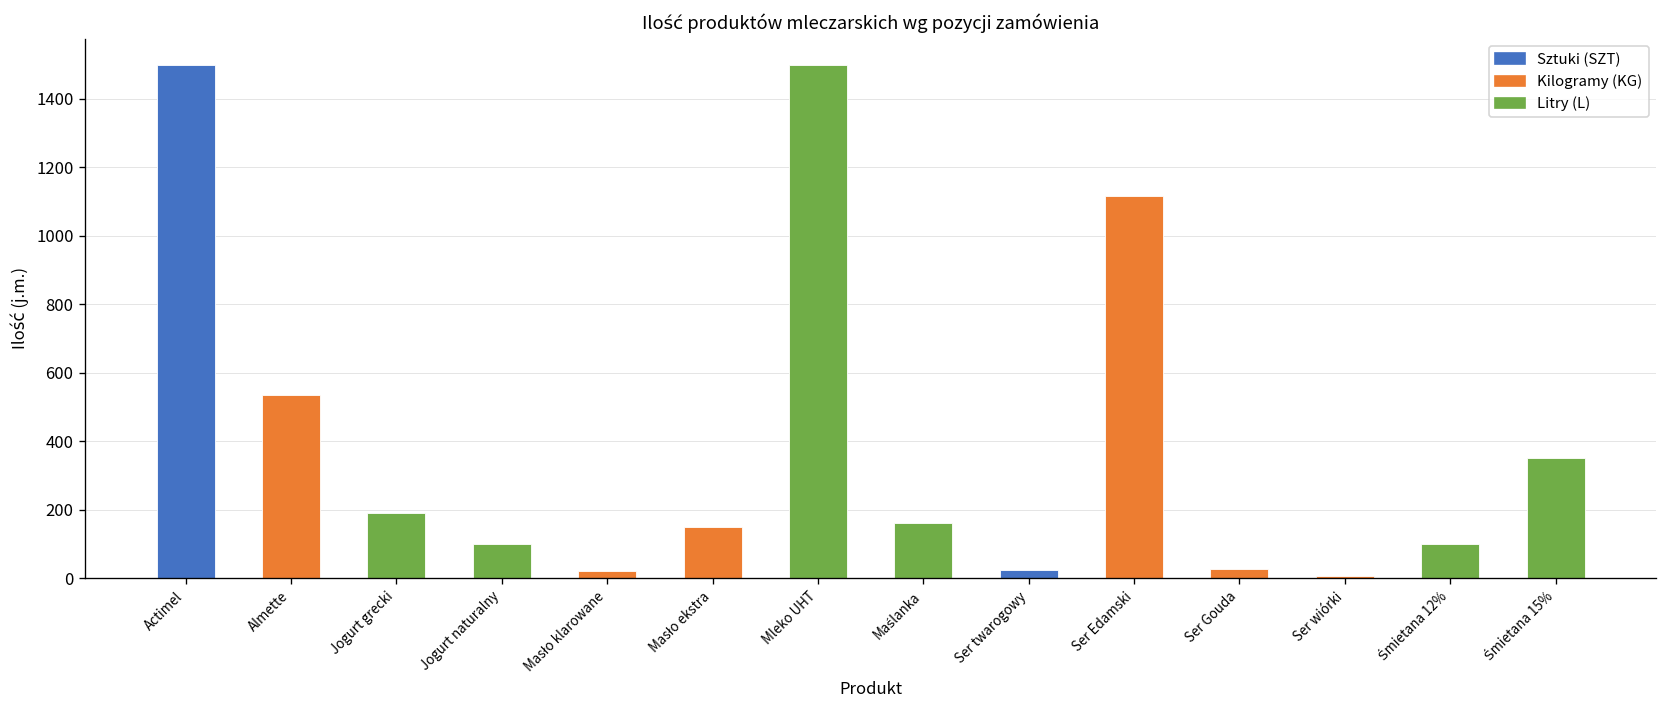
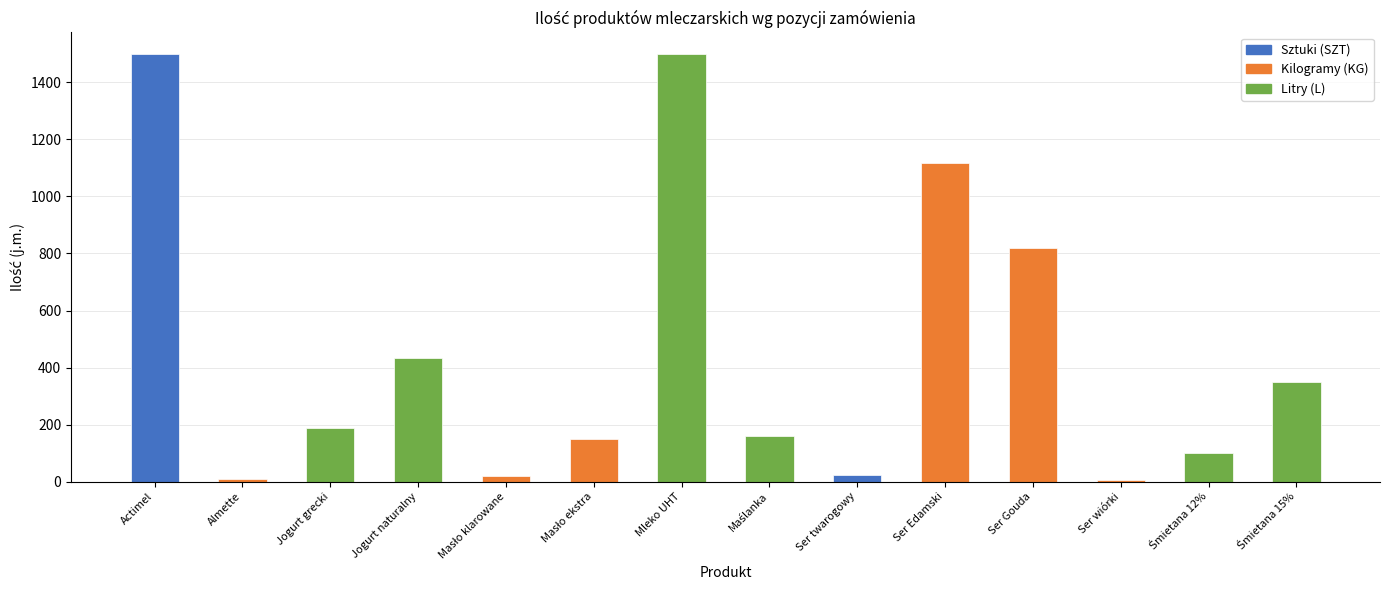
  {
    "Actimel": 1500,
-   "Almette": 540,
+   "Almette": 10,
    "Jogurt grecki": 190,
-   "Jogurt naturalny": 100,
+   "Jogurt naturalny": 430,
    "Masło klarowane": 20,
    "Masło ekstra": 150,
    "Mleko UHT": 1500,
    "Maślanka": 160,
    "Ser twarogowy": 20,
    "Ser Edamski": 1120,
-   "Ser Gouda": 30,
+   "Ser Gouda": 820,
    "Śmietana 12%": 100,
    "Śmietana 15%": 350
  }
